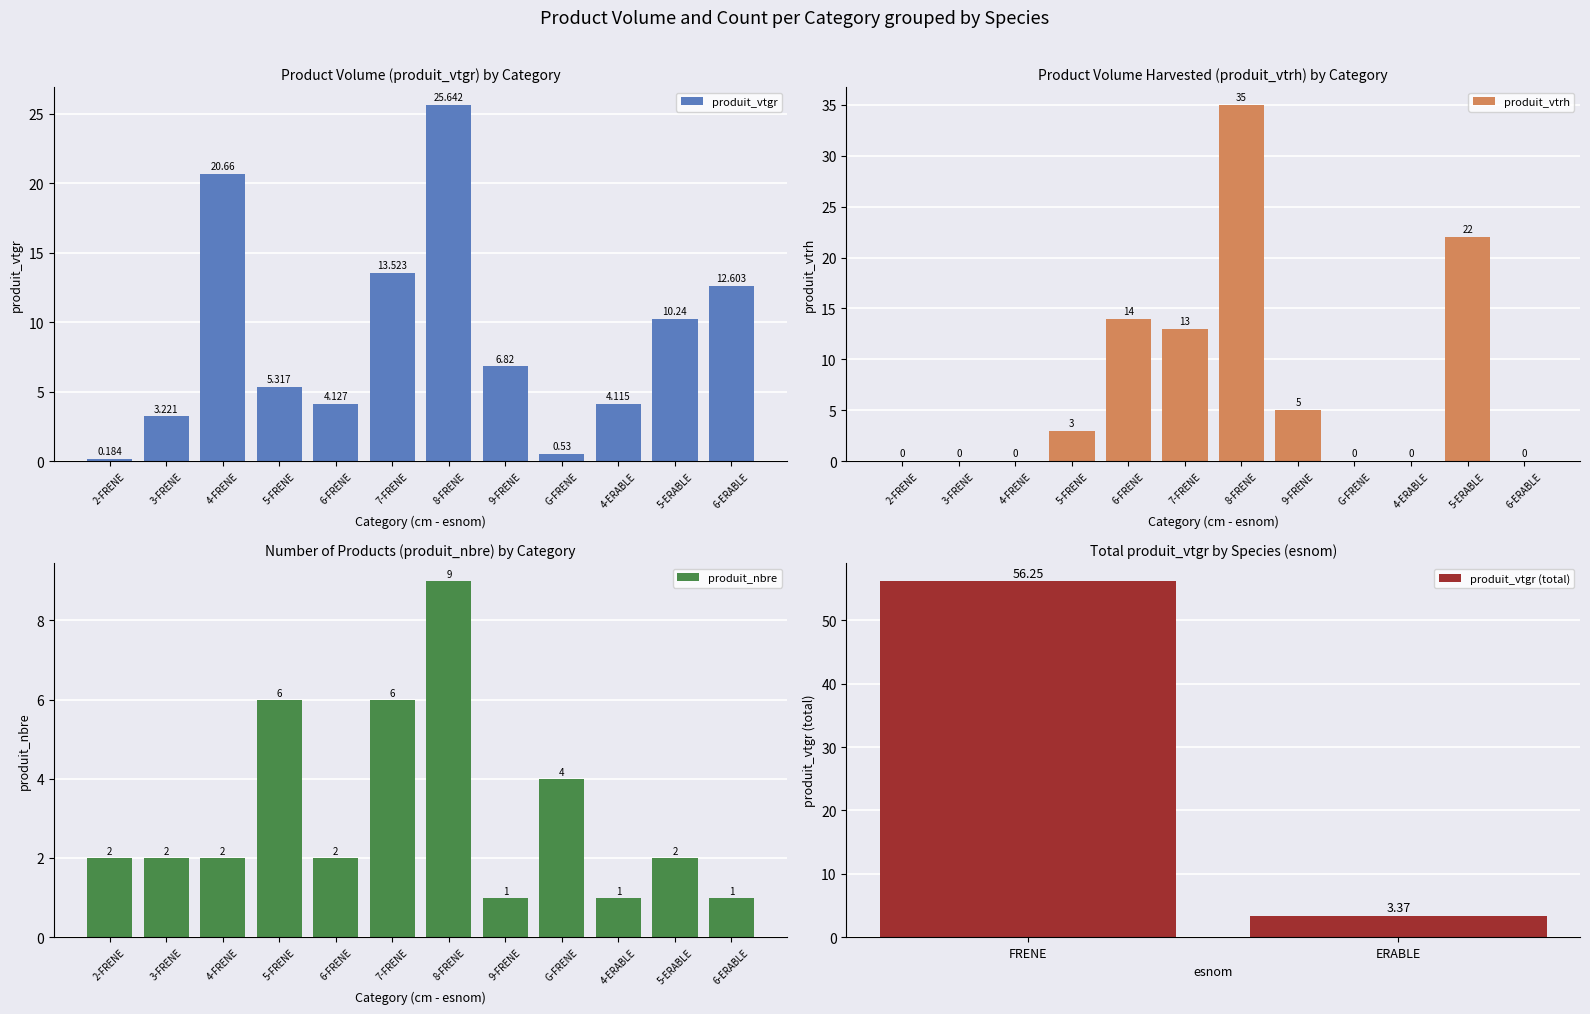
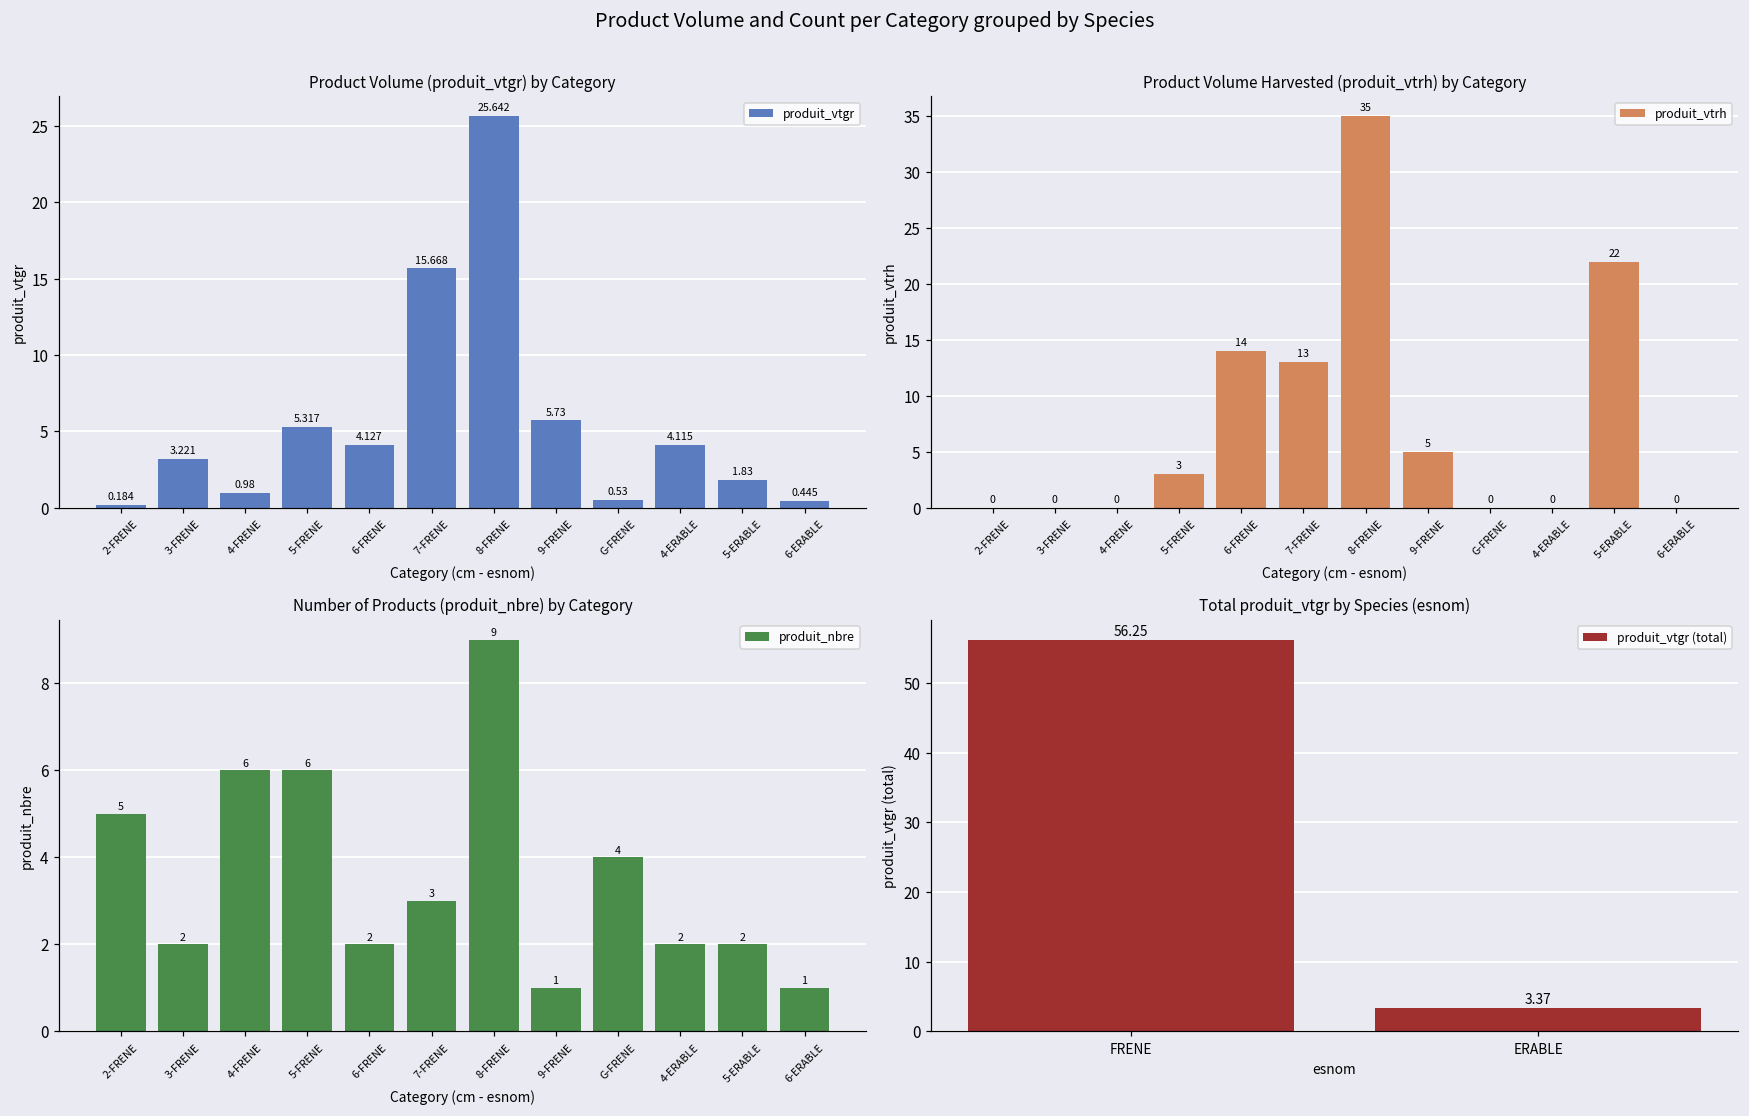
  {
    "Product Volume (produit_vtgr) by Category": {
      "2-FRENE": 0.184,
      "3-FRENE": 3.221,
-     "4-FRENE": 20.66,
+     "4-FRENE": 0.98,
      "5-FRENE": 5.317,
      "6-FRENE": 4.127,
-     "7-FRENE": 13.523,
+     "7-FRENE": 15.668,
      "8-FRENE": 25.642,
-     "9-FRENE": 6.82,
+     "9-FRENE": 5.73,
      "G-FRENE": 0.53,
      "4-ERABLE": 4.115,
-     "5-ERABLE": 10.24,
-     "6-ERABLE": 12.603
+     "5-ERABLE": 1.83,
+     "6-ERABLE": 0.445
    },
    "Product Volume Harvested (produit_vtrh) by Category": {
      "2-FRENE": 0,
      "3-FRENE": 0,
      "4-FRENE": 0,
      "5-FRENE": 3,
      "6-FRENE": 14,
      "7-FRENE": 13,
      "8-FRENE": 35,
      "9-FRENE": 5,
      "G-FRENE": 0,
      "4-ERABLE": 0,
      "5-ERABLE": 22,
      "6-ERABLE": 0
    },
    "Number of Products (produit_nbre) by Category": {
-     "2-FRENE": 2,
+     "2-FRENE": 5,
      "3-FRENE": 2,
-     "4-FRENE": 2,
+     "4-FRENE": 6,
      "5-FRENE": 6,
      "6-FRENE": 2,
-     "7-FRENE": 6,
+     "7-FRENE": 3,
      "8-FRENE": 9,
      "9-FRENE": 1,
      "G-FRENE": 4,
-     "4-ERABLE": 1,
+     "4-ERABLE": 2,
      "5-ERABLE": 2,
      "6-ERABLE": 1
    },
    "Total produit_vtgr by Species (esnom)": {
      "FRENE": 56.25,
      "ERABLE": 3.37
    }
  }
